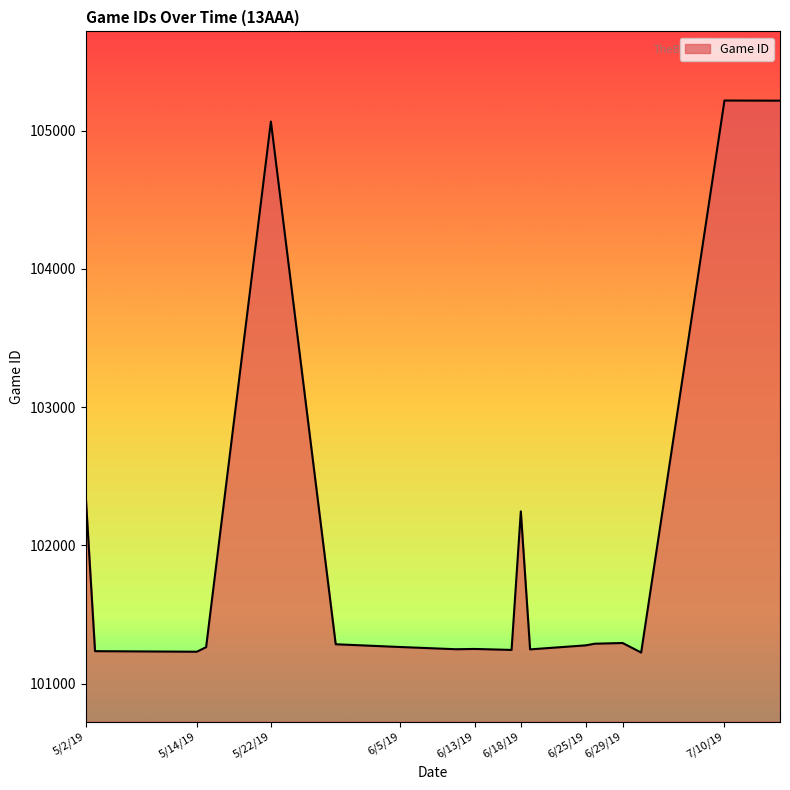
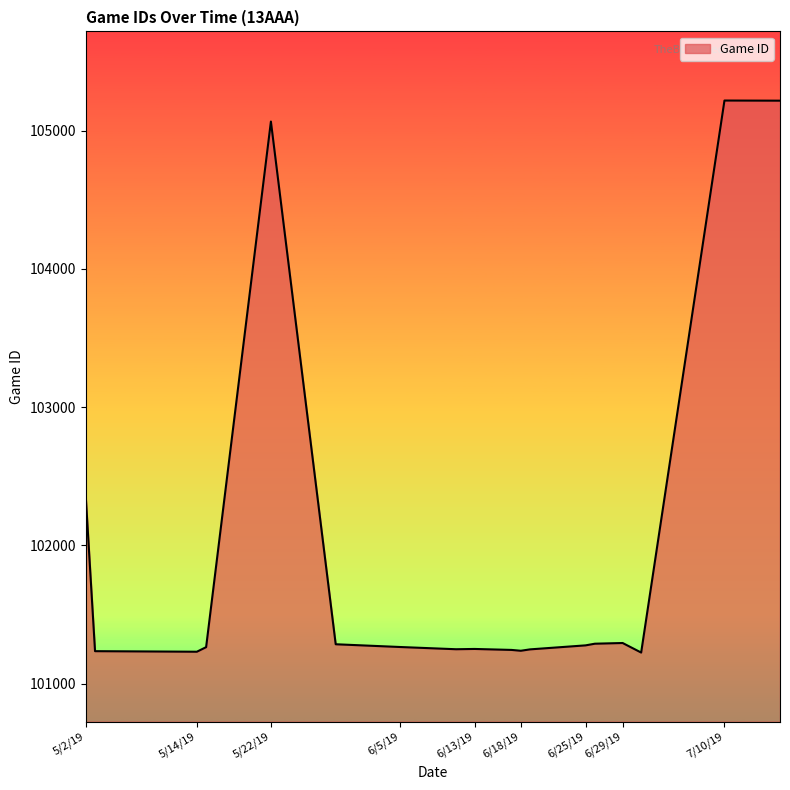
  {
    "5/2/19": 102350,
    "5/22/19": 105070,
    "6/5/19": 101270,
    "6/13/19": 101250,
-   "6/18/19": 102250,
+   "6/18/19": 101240,
    "6/25/19": 101280,
    "6/29/19": 101290,
    "7/10/19": 105220
  }
